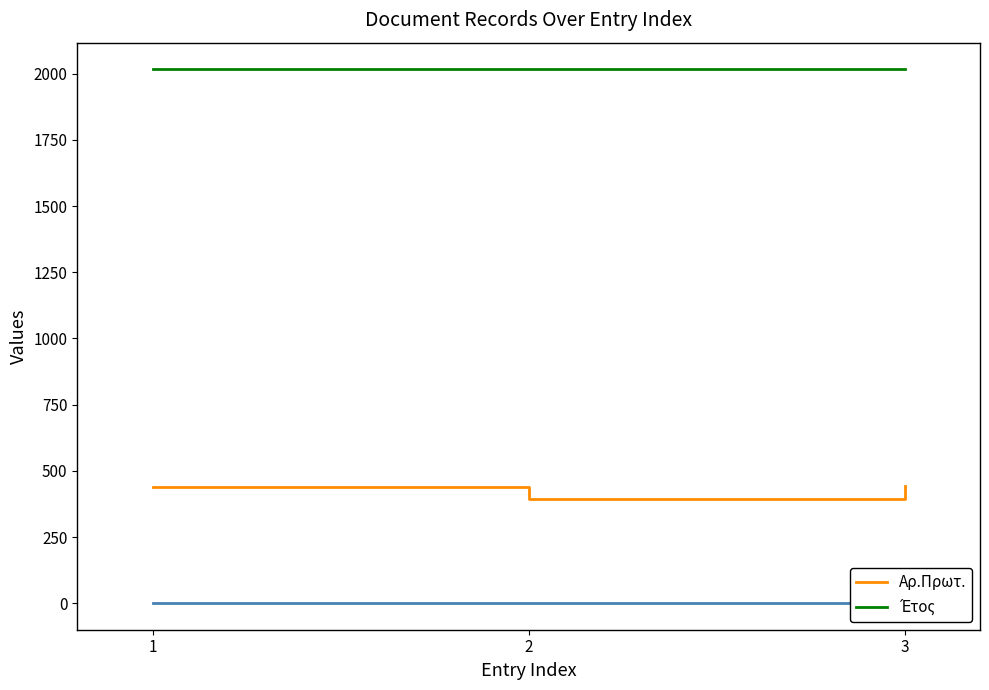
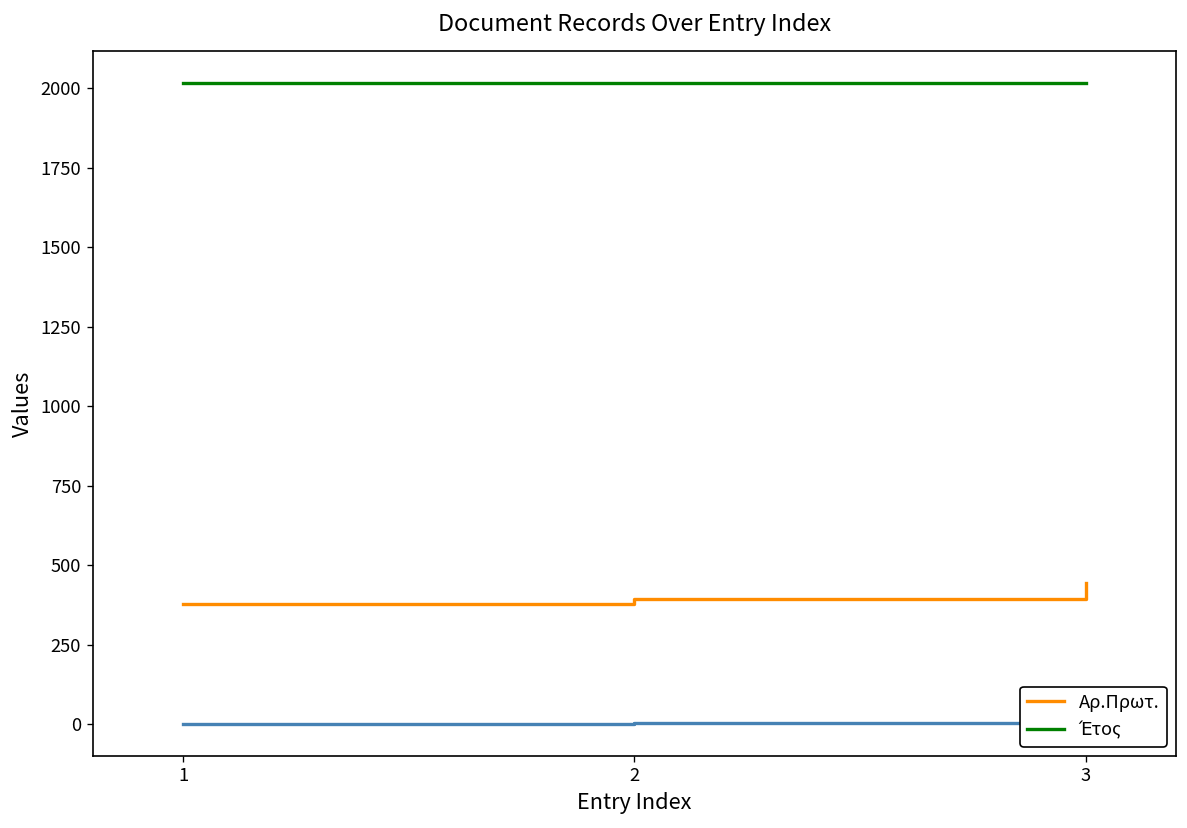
  {
    "Αρ.Πρωτ.": {
-     "1": 440,
+     "1": 380,
      "2": 390,
      "3": 440
    },
    "Έτος": {
      "1": 2020,
      "2": 2020,
      "3": 2020
    }
  }
